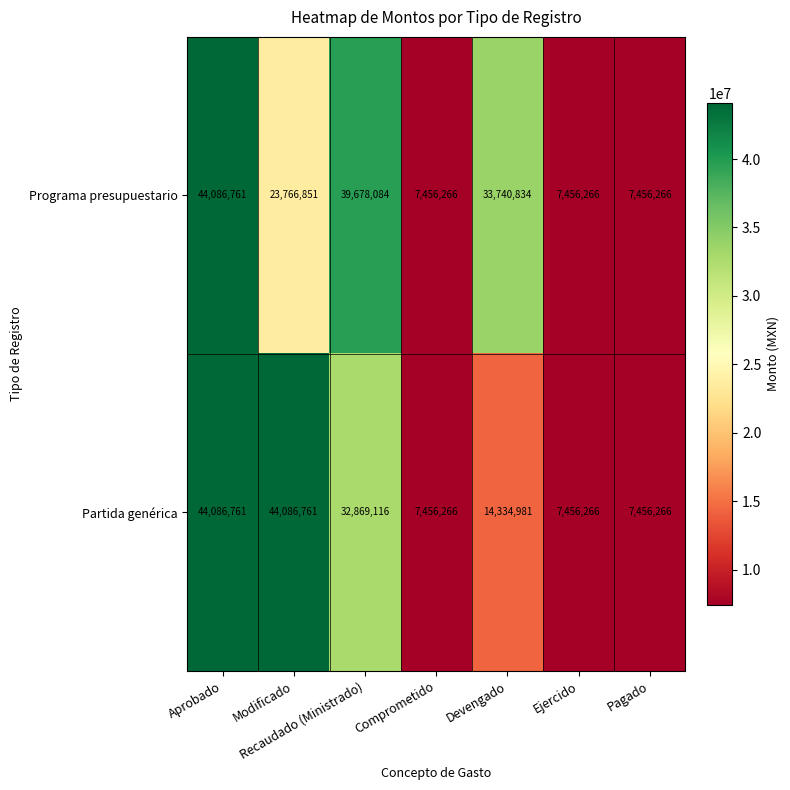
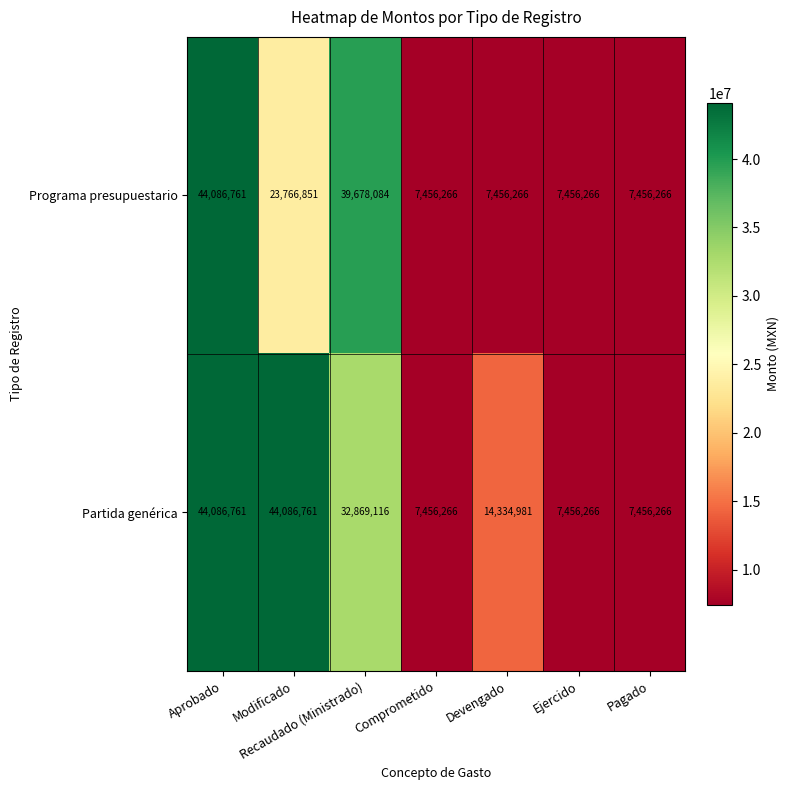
  {
    "Programa presupuestario": {
      "Aprobado": "44,086,761",
      "Modificado": "23,766,851",
      "Recaudado (Ministrado)": "39,678,084",
      "Comprometido": "7,456,266",
-     "Devengado": "33,740,834",
+     "Devengado": "7,456,266",
      "Ejercido": "7,456,266",
      "Pagado": "7,456,266"
    },
    "Partida genérica": {
      "Aprobado": "44,086,761",
      "Modificado": "44,086,761",
      "Recaudado (Ministrado)": "32,869,116",
      "Comprometido": "7,456,266",
      "Devengado": "14,334,981",
      "Ejercido": "7,456,266",
      "Pagado": "7,456,266"
    }
  }
